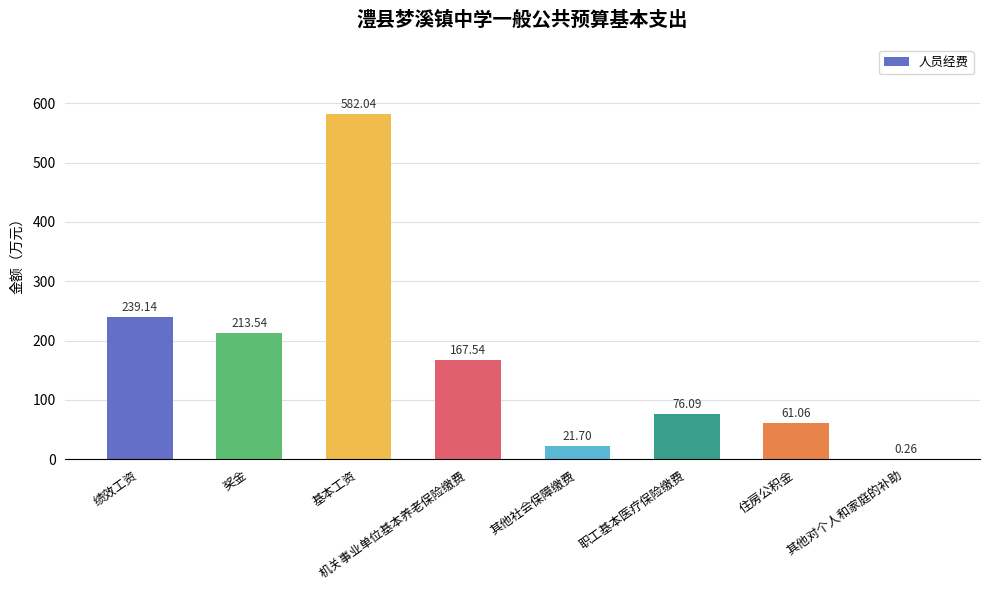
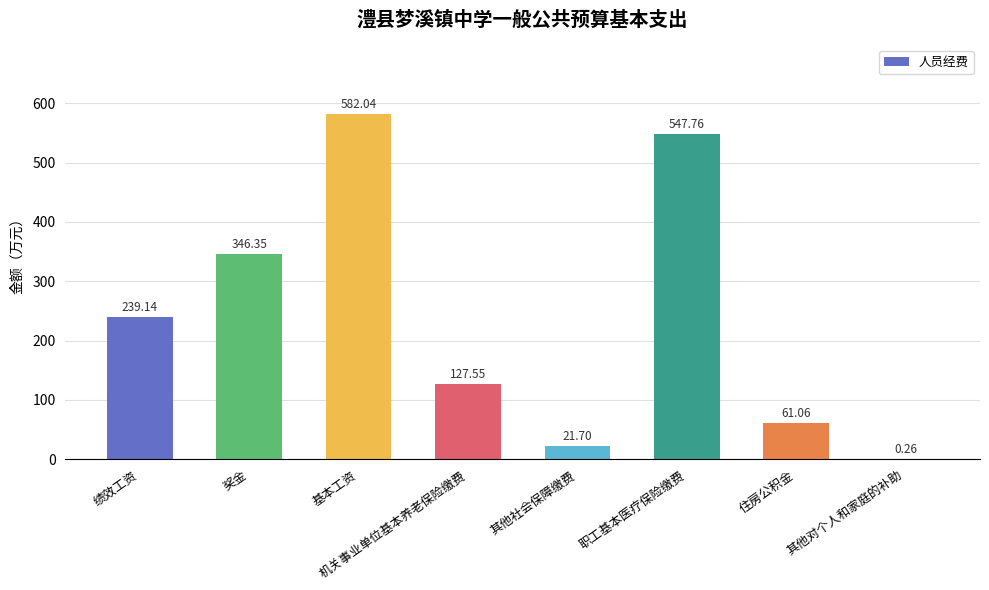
  {
    "绩效工资": 239.14,
-   "奖金": 213.54,
+   "奖金": 346.35,
    "基本工资": 582.04,
-   "机关事业单位基本养老保险缴费": 167.54,
+   "机关事业单位基本养老保险缴费": 127.55,
    "其他社会保障缴费": 21.70,
-   "职工基本医疗保险缴费": 76.09,
+   "职工基本医疗保险缴费": 547.76,
    "住房公积金": 61.06,
    "其他对个人和家庭的补助": 0.26
  }
